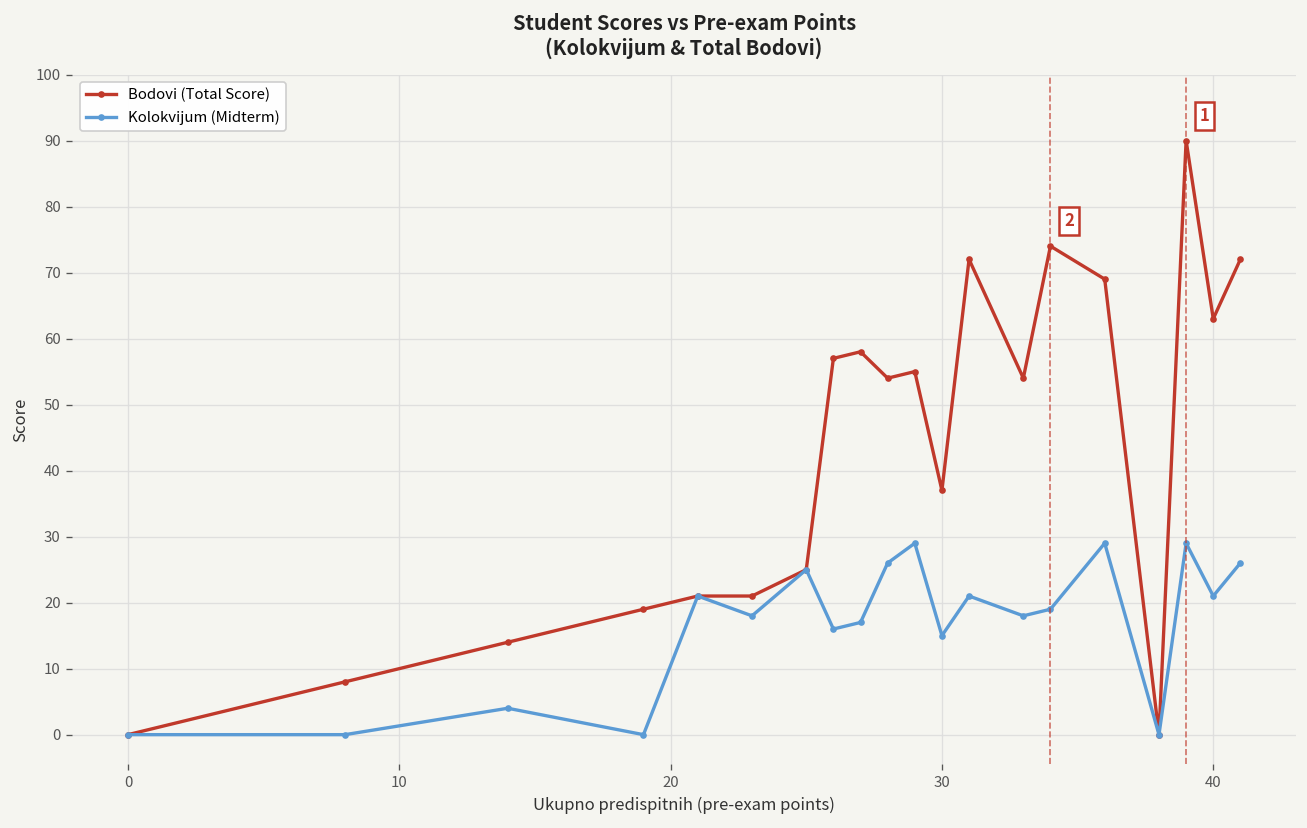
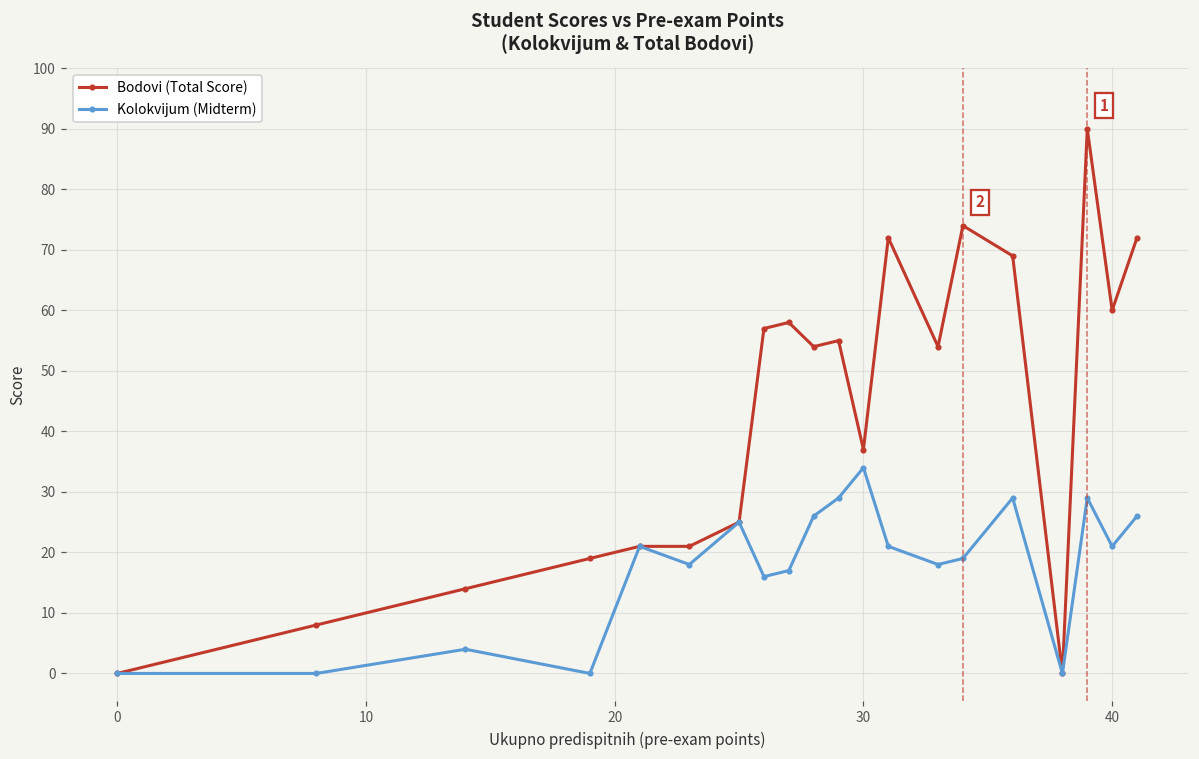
  {
    "Bodovi (Total Score)": {
      "30": 37,
-     "40": 63
+     "40": 60
    },
    "Kolokvijum (Midterm)": {
-     "30": 15,
+     "30": 34,
      "40": 21
    }
  }
